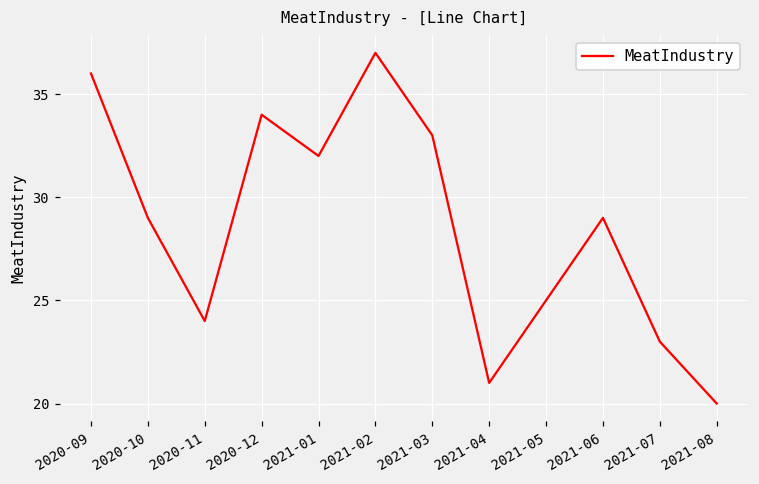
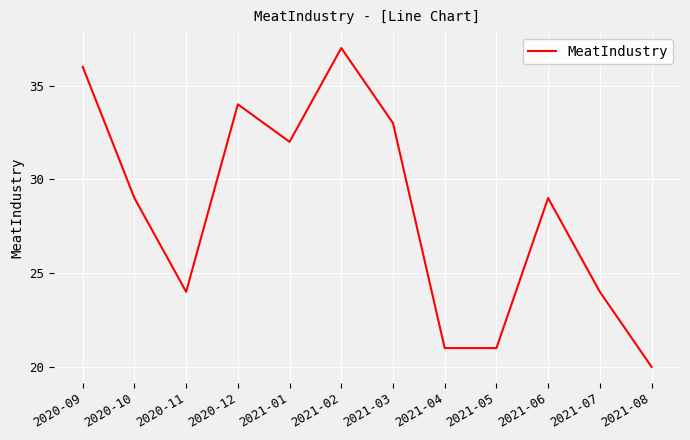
  {
    "2020-09": 36,
    "2020-10": 29,
    "2020-11": 24,
    "2020-12": 34,
    "2021-01": 32,
    "2021-02": 37,
    "2021-03": 33,
    "2021-04": 21,
-   "2021-05": 25,
+   "2021-05": 21,
    "2021-06": 29,
-   "2021-07": 23,
+   "2021-07": 24,
    "2021-08": 20
  }
